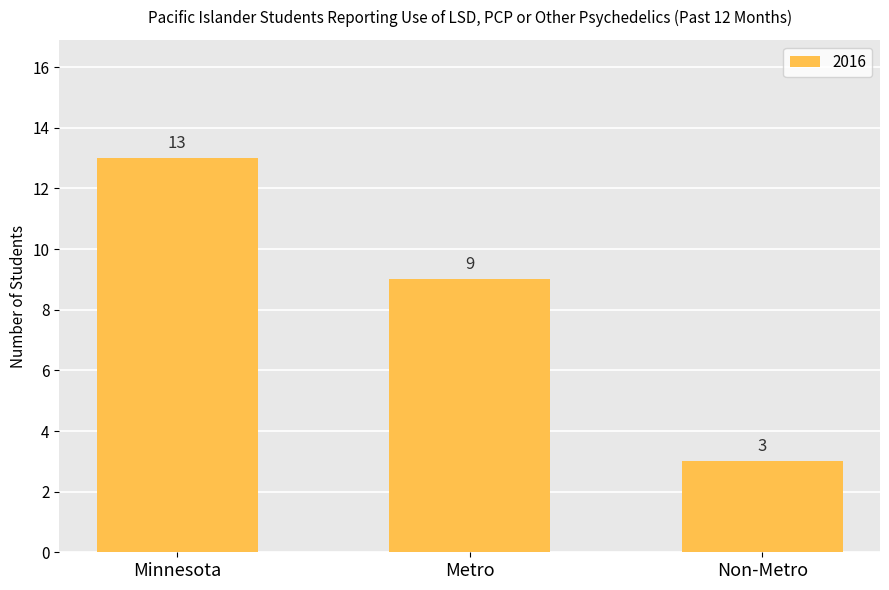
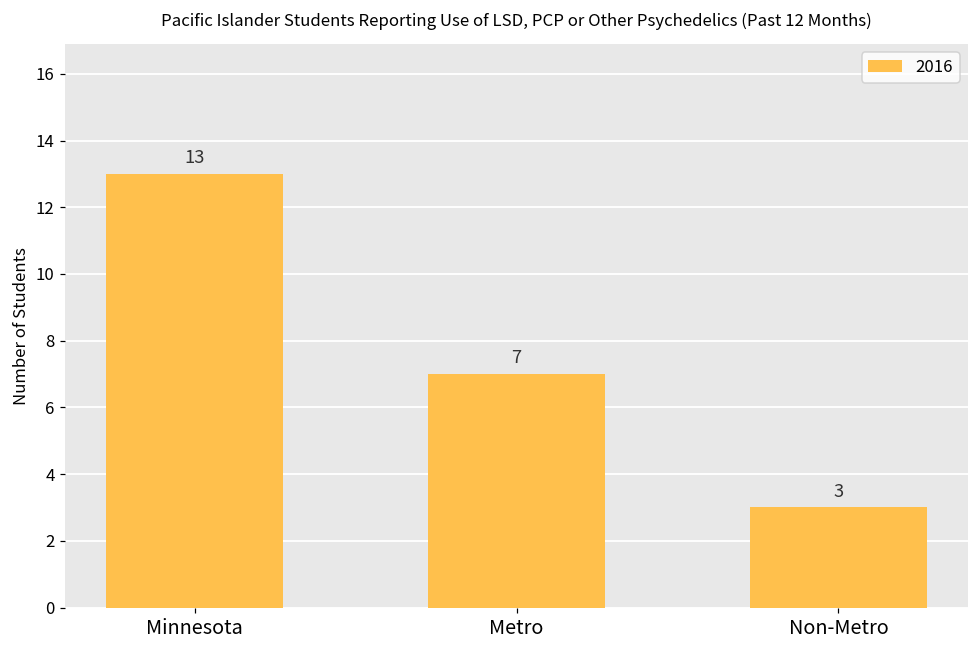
  {
    "Minnesota": 13,
-   "Metro": 9,
+   "Metro": 7,
    "Non-Metro": 3
  }
